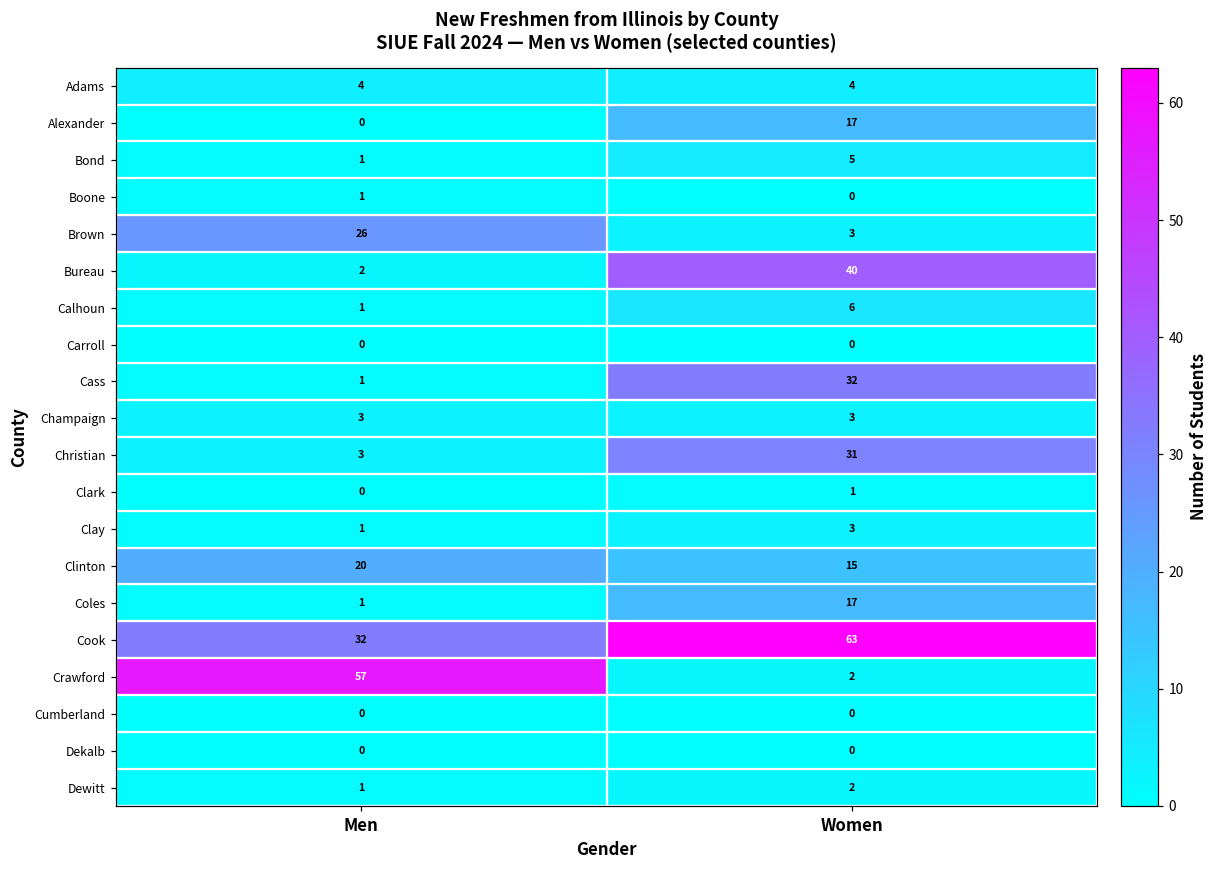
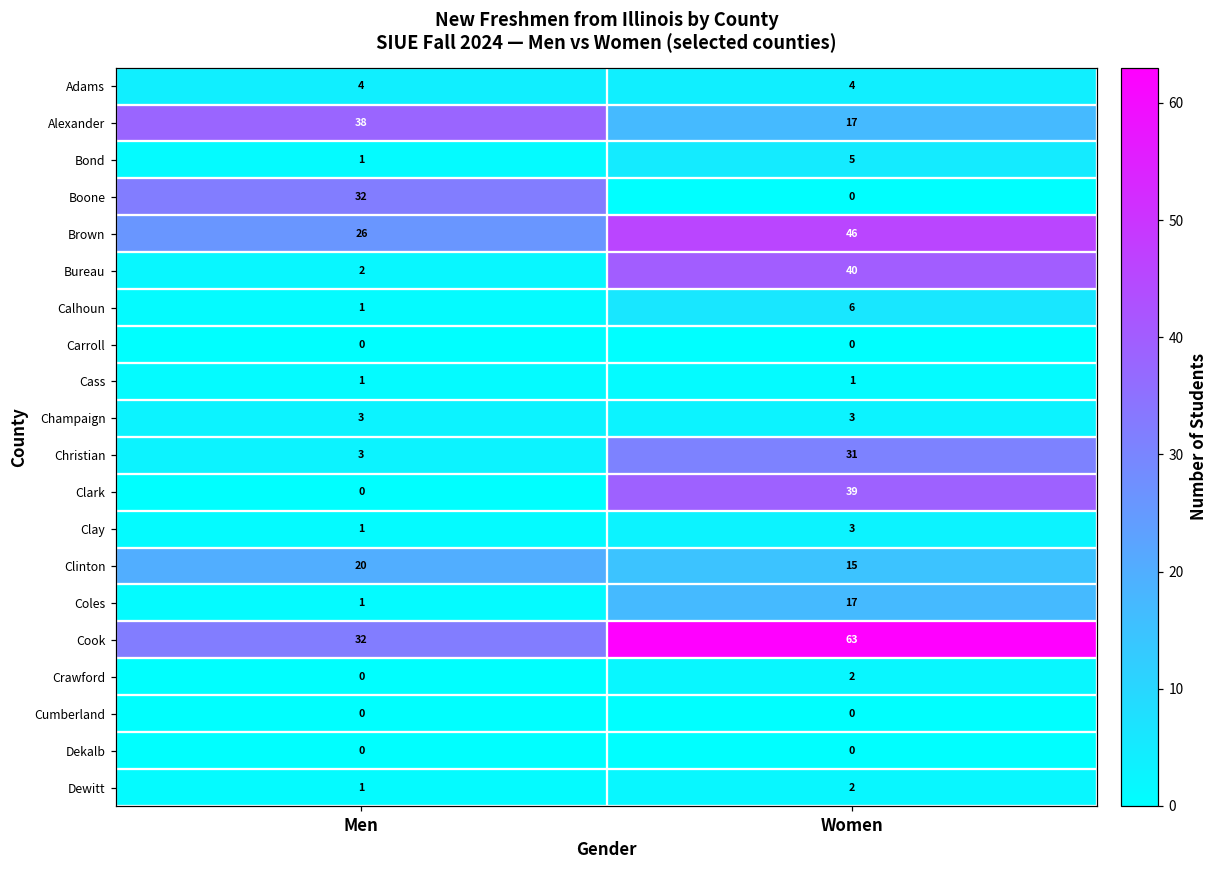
  {
    "Adams": {
      "Men": 4,
      "Women": 4
    },
    "Alexander": {
-     "Men": 0,
+     "Men": 38,
      "Women": 17
    },
    "Bond": {
      "Men": 1,
      "Women": 5
    },
    "Boone": {
-     "Men": 1,
+     "Men": 32,
      "Women": 0
    },
    "Brown": {
      "Men": 26,
-     "Women": 3
+     "Women": 46
    },
    "Bureau": {
      "Men": 2,
      "Women": 40
    },
    "Calhoun": {
      "Men": 1,
      "Women": 6
    },
    "Carroll": {
      "Men": 0,
      "Women": 0
    },
    "Cass": {
      "Men": 1,
-     "Women": 32
+     "Women": 1
    },
    "Champaign": {
      "Men": 3,
      "Women": 3
    },
    "Christian": {
      "Men": 3,
      "Women": 31
    },
    "Clark": {
      "Men": 0,
-     "Women": 1
+     "Women": 39
    },
    "Clay": {
      "Men": 1,
      "Women": 3
    },
    "Clinton": {
      "Men": 20,
      "Women": 15
    },
    "Coles": {
      "Men": 1,
      "Women": 17
    },
    "Cook": {
      "Men": 32,
      "Women": 63
    },
    "Crawford": {
-     "Men": 57,
+     "Men": 0,
      "Women": 2
    },
    "Cumberland": {
      "Men": 0,
      "Women": 0
    },
    "Dekalb": {
      "Men": 0,
      "Women": 0
    },
    "Dewitt": {
      "Men": 1,
      "Women": 2
    }
  }
